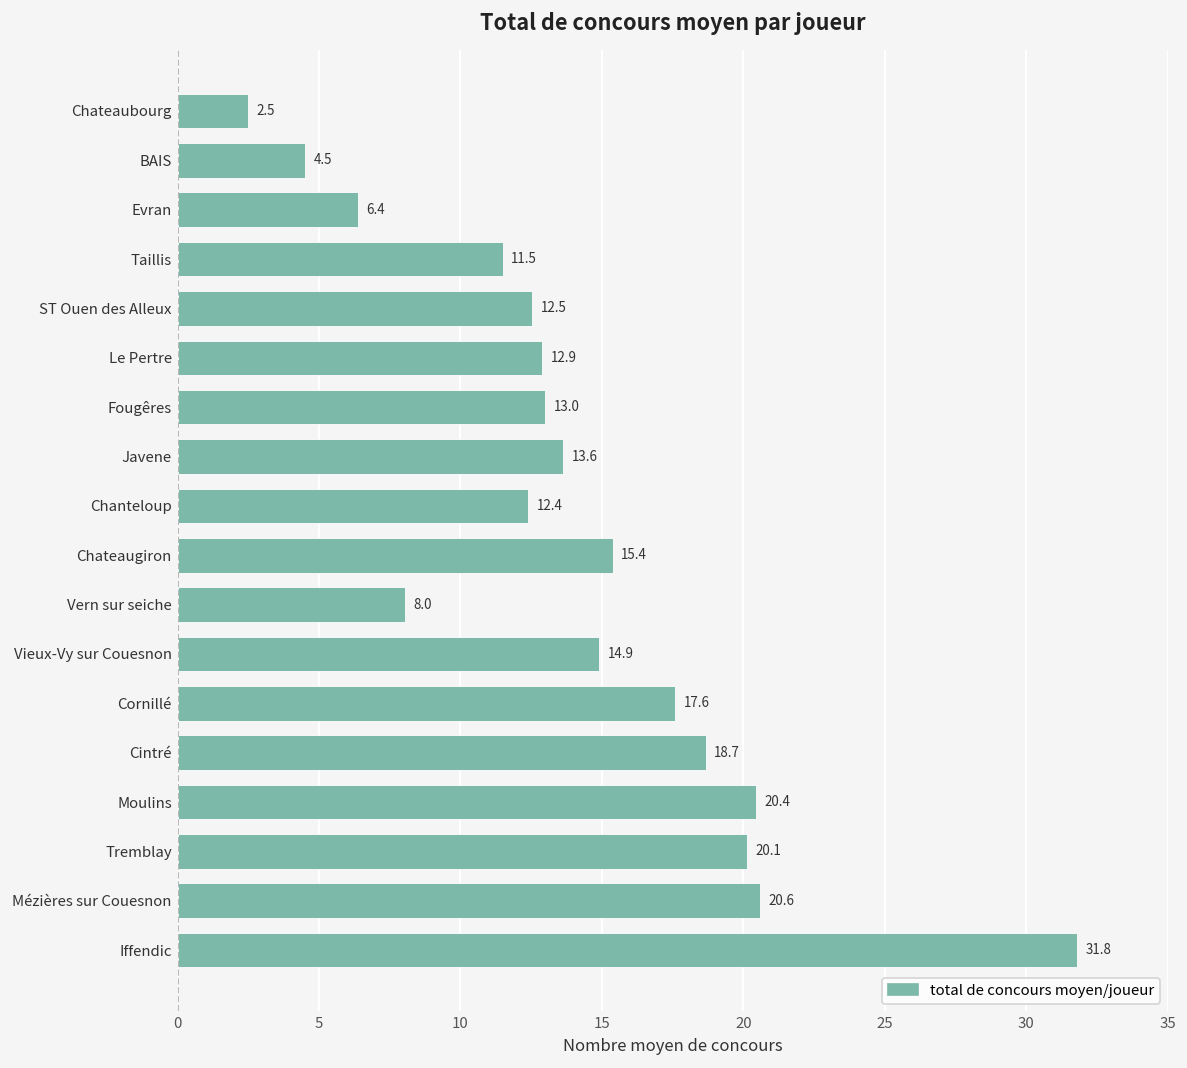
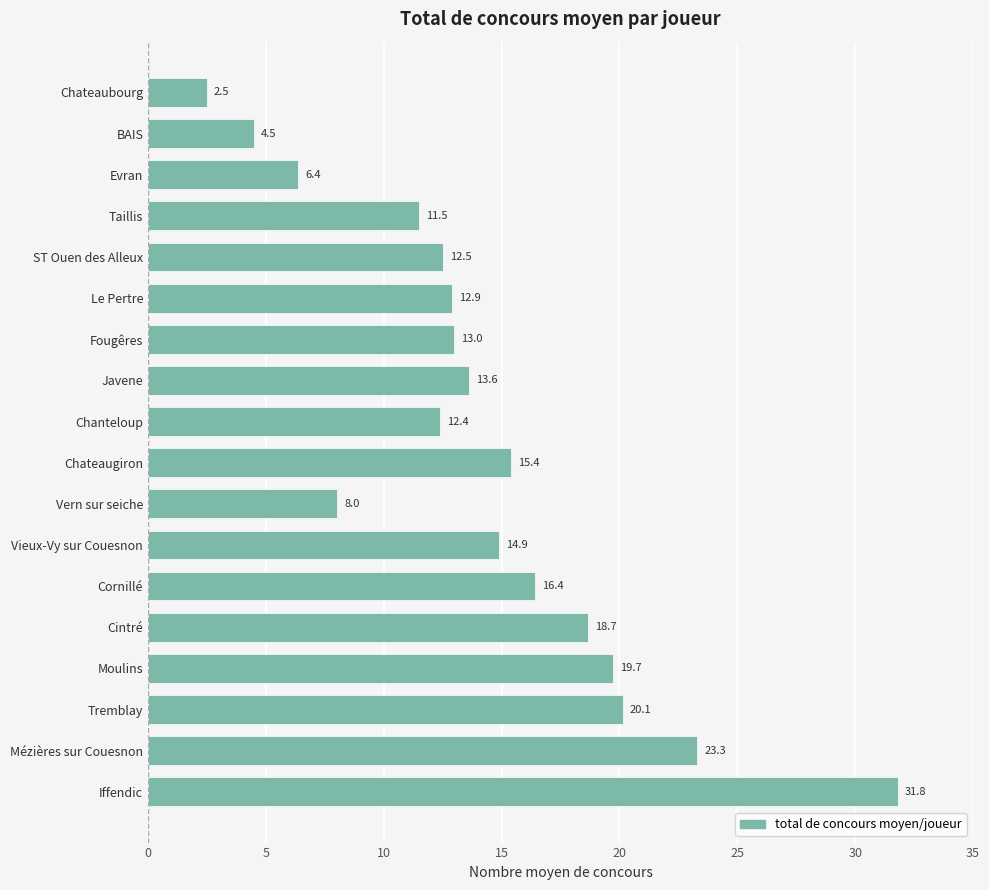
  {
    "Chateaubourg": 2.5,
    "BAIS": 4.5,
    "Evran": 6.4,
    "Taillis": 11.5,
    "ST Ouen des Alleux": 12.5,
    "Le Pertre": 12.9,
    "Fougêres": 13.0,
    "Javene": 13.6,
    "Chanteloup": 12.4,
    "Chateaugiron": 15.4,
    "Vern sur seiche": 8.0,
    "Vieux-Vy sur Couesnon": 14.9,
-   "Cornillé": 17.6,
+   "Cornillé": 16.4,
    "Cintré": 18.7,
-   "Moulins": 20.4,
+   "Moulins": 19.7,
    "Tremblay": 20.1,
-   "Mézières sur Couesnon": 20.6,
+   "Mézières sur Couesnon": 23.3,
    "Iffendic": 31.8
  }
